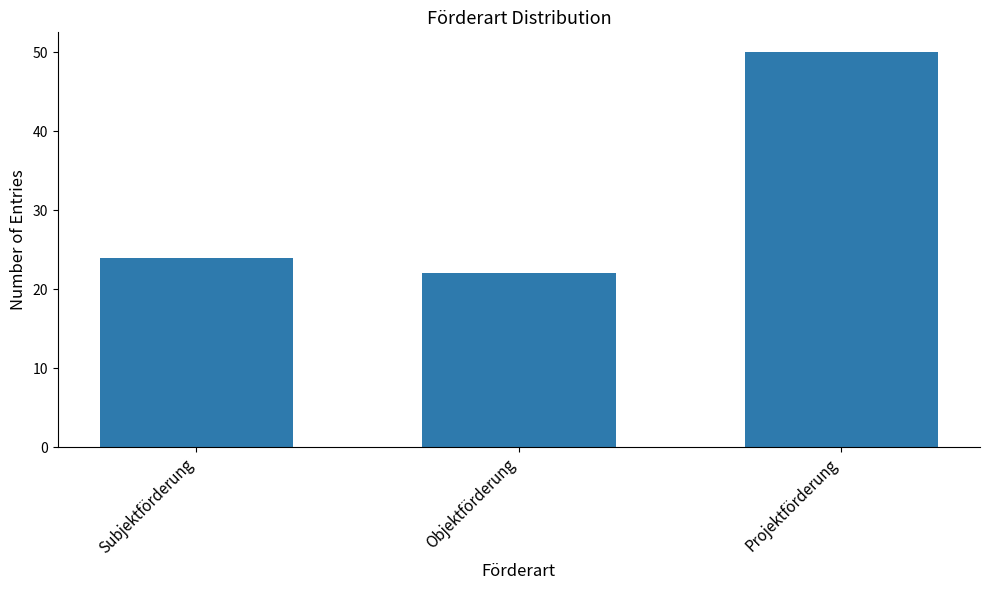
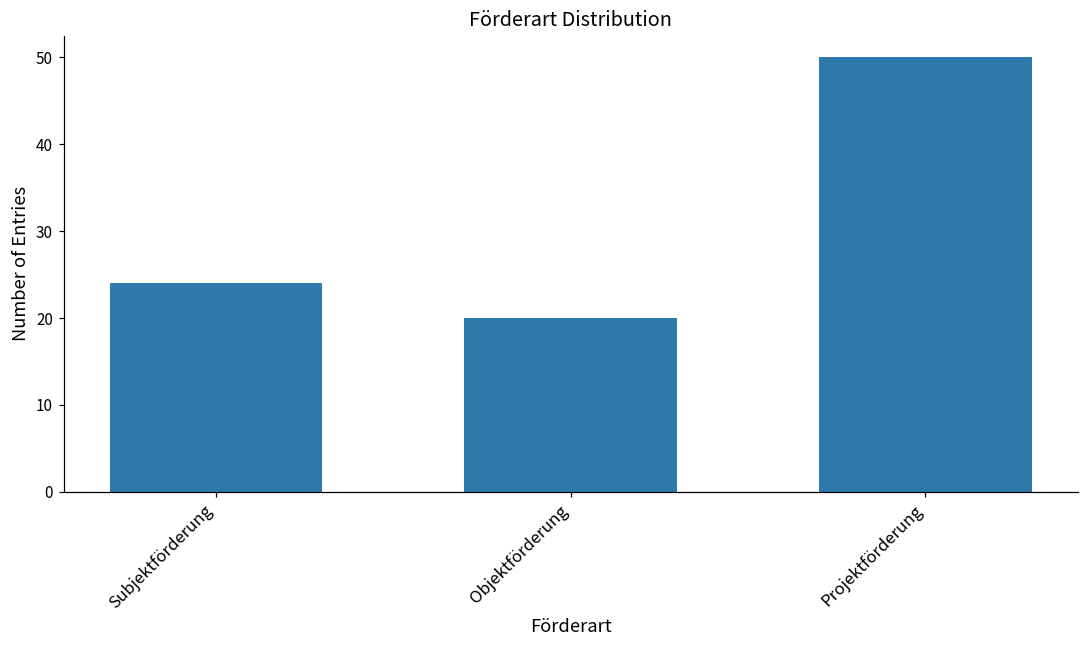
  {
    "Subjektförderung": 24,
-   "Objektförderung": 22,
+   "Objektförderung": 20,
    "Projektförderung": 50
  }
